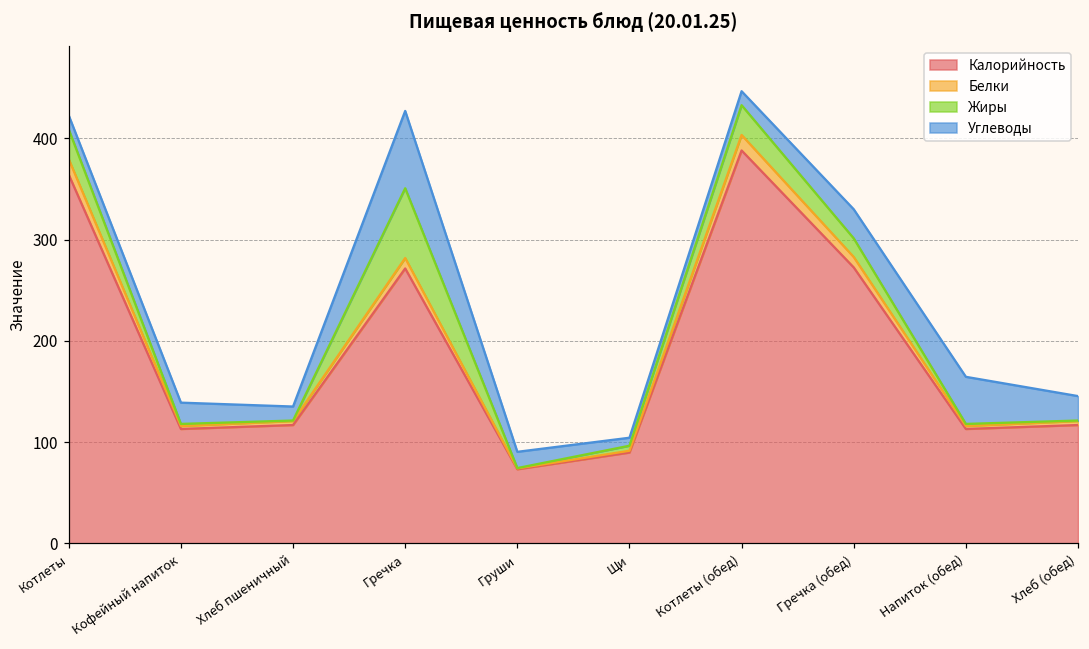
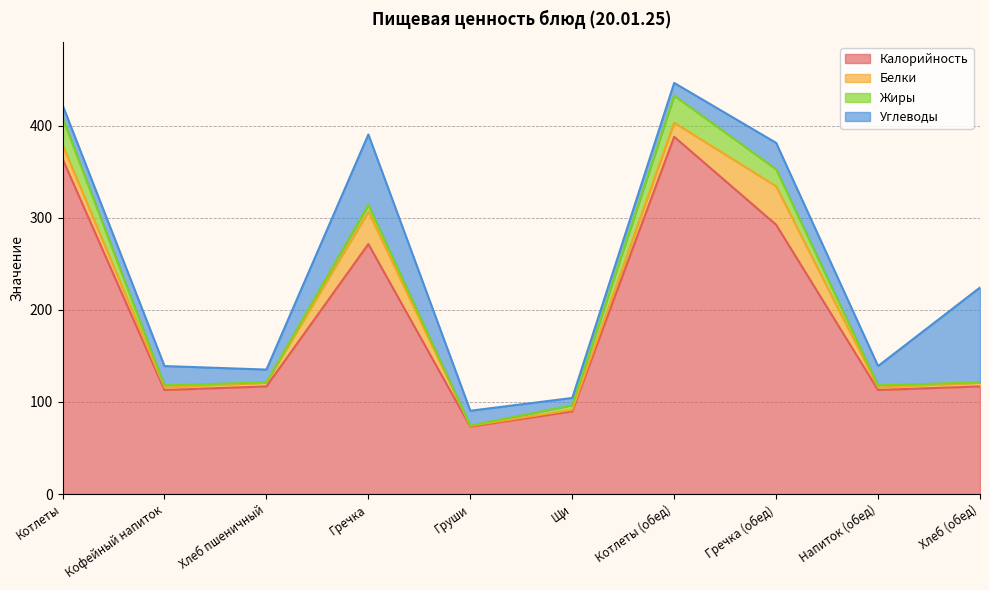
  {
    "Калорийность": {
      "Котлеты": 360,
      "Кофейный напиток": 110,
      "Хлеб пшеничный": 120,
      "Гречка": 270,
      "Котлеты (обед)": 390,
-     "Гречка (обед)": 270,
+     "Гречка (обед)": 290,
      "Напиток (обед)": 110,
      "Хлеб (обед)": 120
    },
    "Белки": {
      "Котлеты": 20,
-     "Гречка": 10,
+     "Гречка": 40,
      "Котлеты (обед)": 20,
-     "Гречка (обед)": 10
+     "Гречка (обед)": 40
    },
    "Жиры": {
      "Котлеты": 30,
-     "Гречка": 70,
+     "Гречка": 10,
      "Щи": 0,
      "Котлеты (обед)": 30,
      "Гречка (обед)": 20
    },
    "Углеводы": {
      "Котлеты": 10,
      "Кофейный напиток": 20,
      "Хлеб пшеничный": 10,
      "Гречка": 80,
      "Груши": 20,
      "Щи": 10,
      "Котлеты (обед)": 10,
      "Гречка (обед)": 30,
-     "Напиток (обед)": 50,
-     "Хлеб (обед)": 20
+     "Напиток (обед)": 20,
+     "Хлеб (обед)": 100
    }
  }
